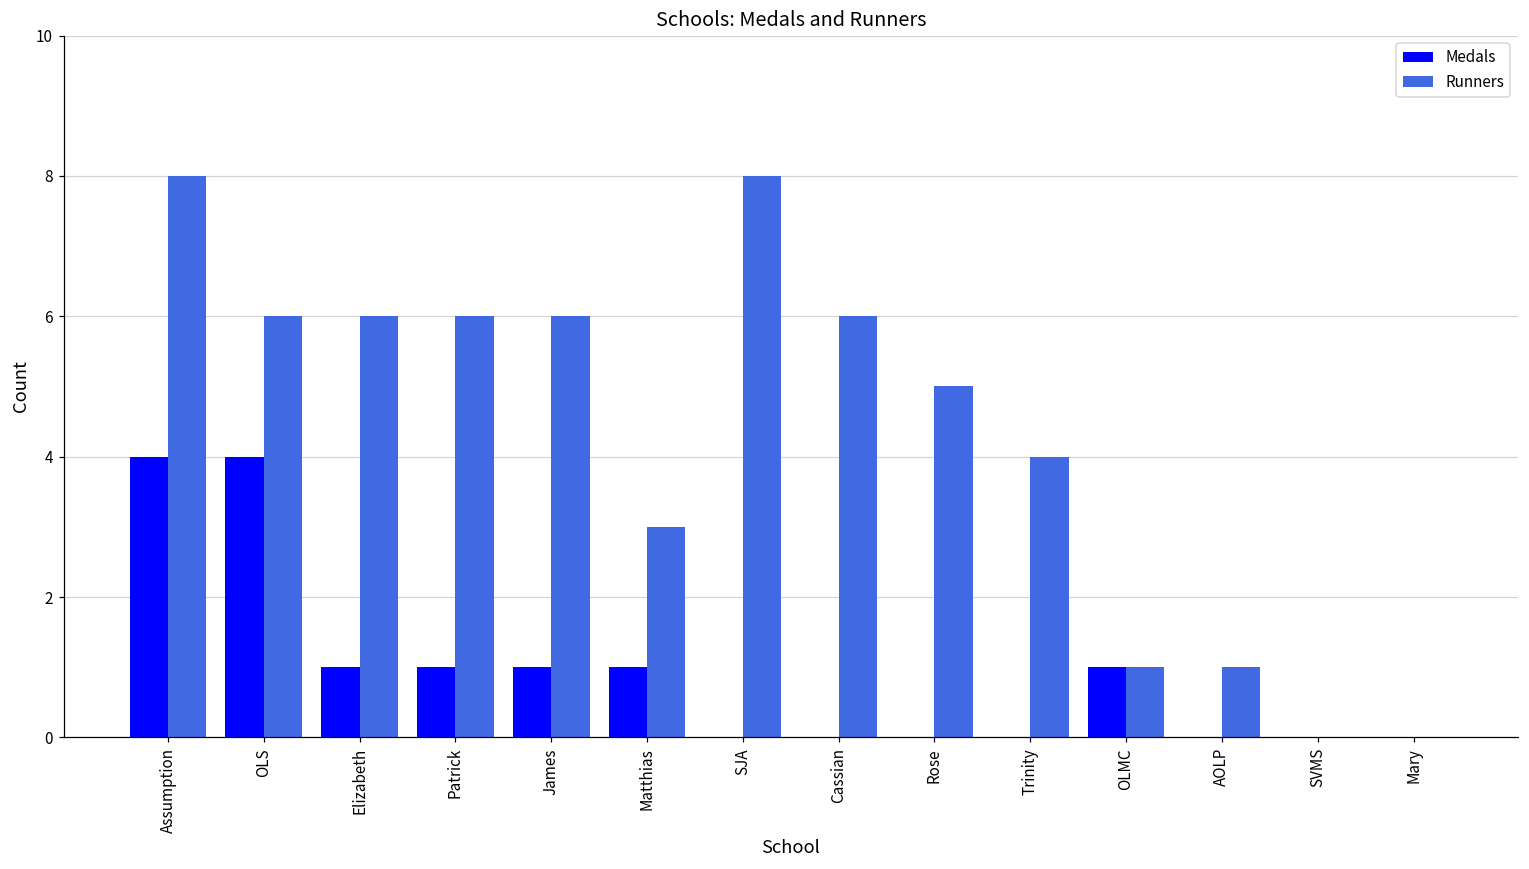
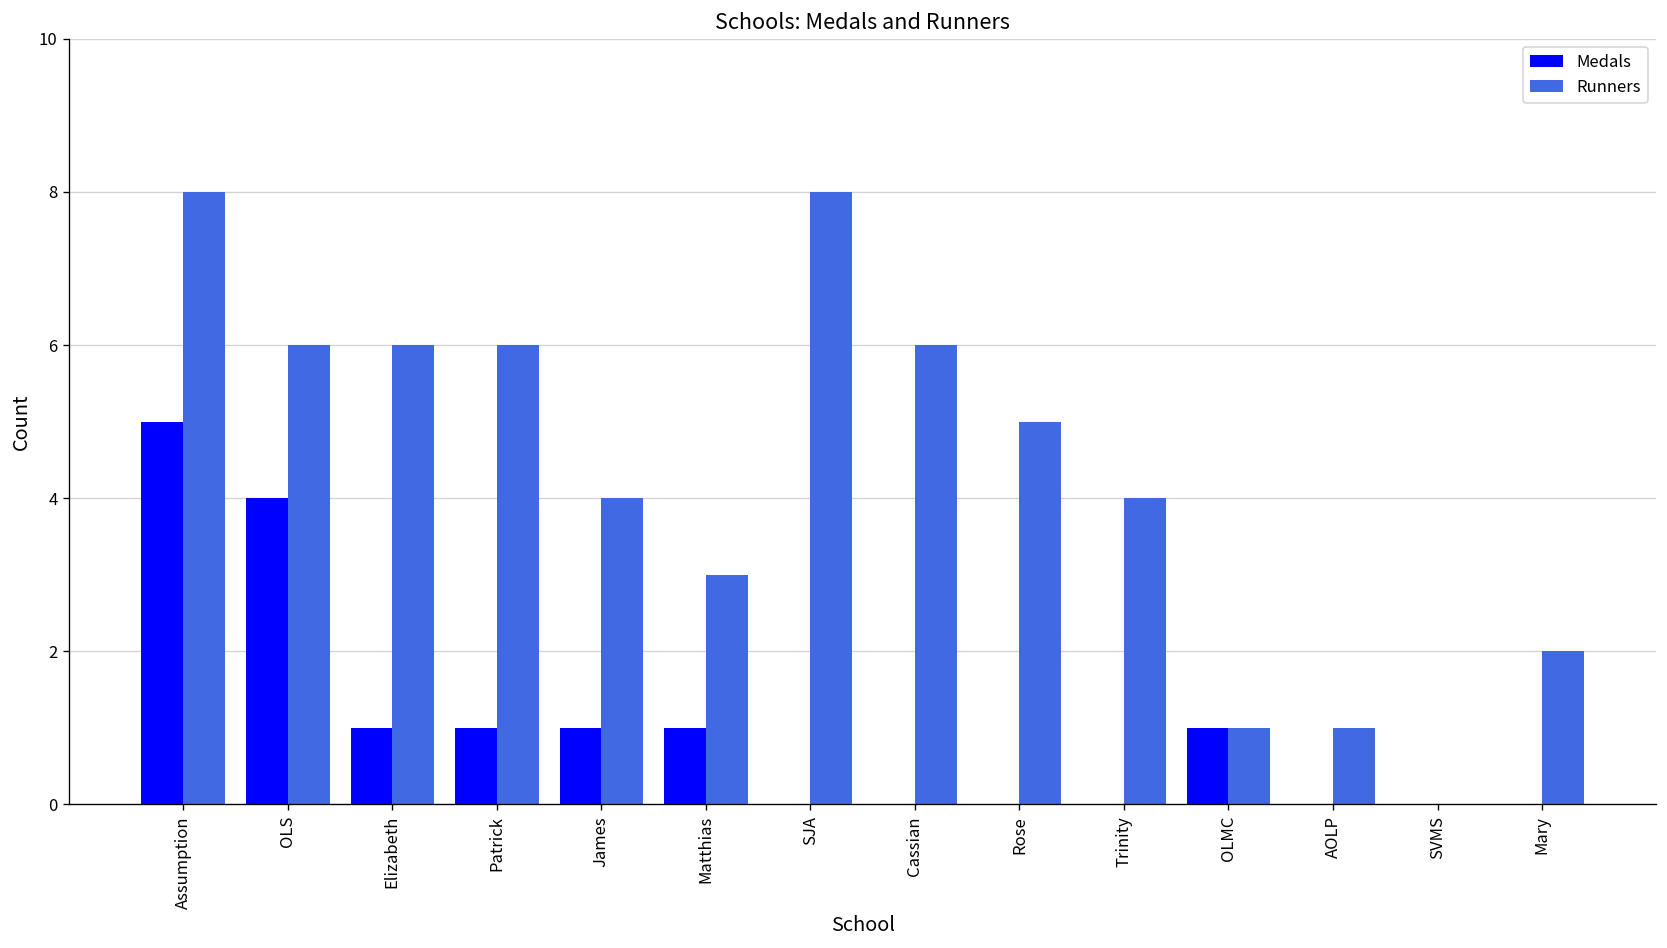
  {
    "Medals": {
-     "Assumption": 4,
+     "Assumption": 5,
      "OLS": 4,
      "Elizabeth": 1,
      "Patrick": 1,
      "James": 1,
      "Matthias": 1,
      "SJA": 0,
      "Cassian": 0,
      "Rose": 0,
      "Trinity": 0,
      "OLMC": 1,
      "AOLP": 0,
      "SVMS": 0,
      "Mary": 0
    },
    "Runners": {
      "Assumption": 8,
      "OLS": 6,
      "Elizabeth": 6,
      "Patrick": 6,
-     "James": 6,
+     "James": 4,
      "Matthias": 3,
      "SJA": 8,
      "Cassian": 6,
      "Rose": 5,
      "Trinity": 4,
      "OLMC": 1,
      "AOLP": 1,
      "SVMS": 0,
-     "Mary": 0
+     "Mary": 2
    }
  }
